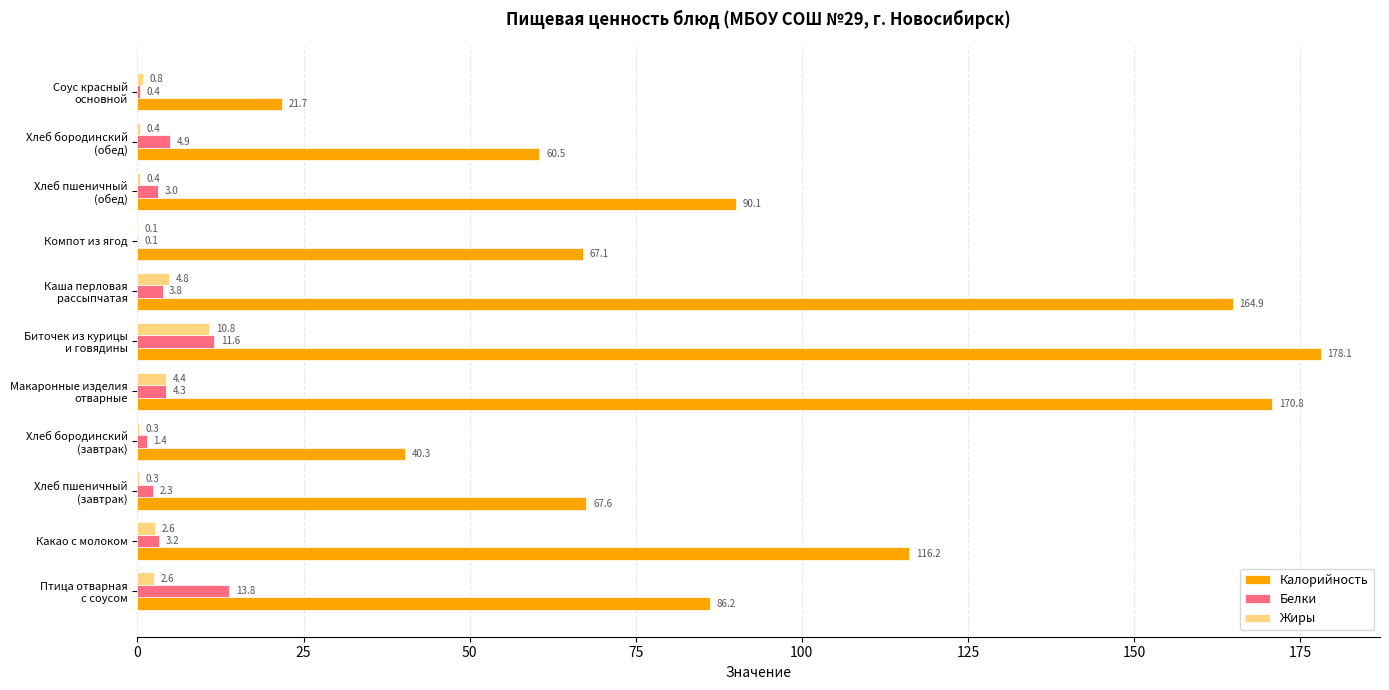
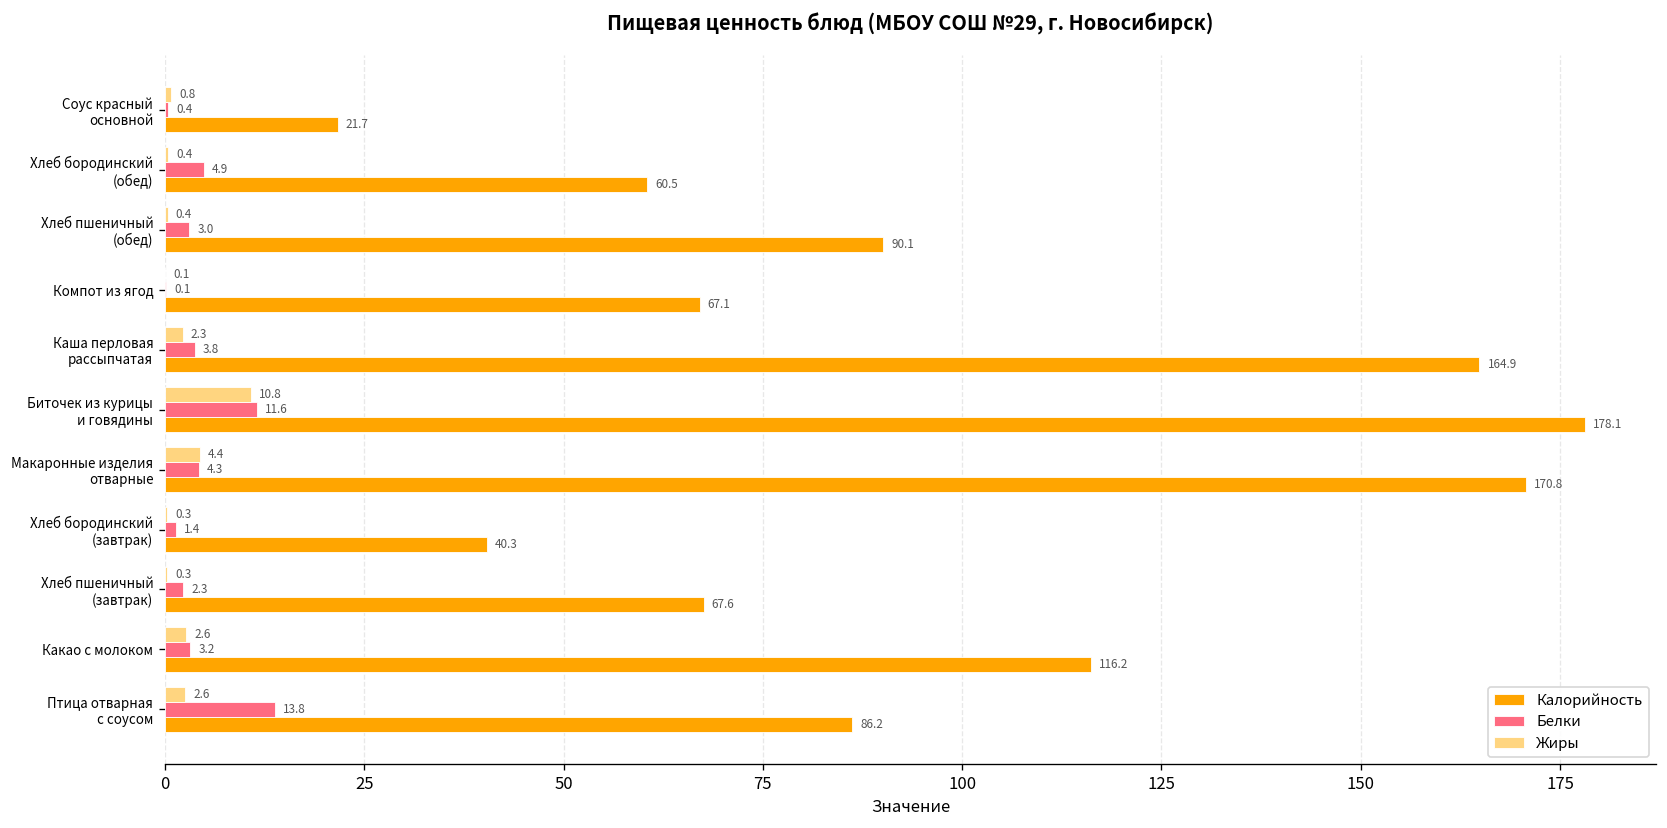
  {
    "Калорийность": {
      "Соус красный основной": 21.7,
      "Хлеб бородинский (обед)": 60.5,
      "Хлеб пшеничный (обед)": 90.1,
      "Компот из ягод": 67.1,
      "Каша перловая рассыпчатая": 164.9,
      "Биточек из курицы и говядины": 178.1,
      "Макаронные изделия отварные": 170.8,
      "Хлеб бородинский (завтрак)": 40.3,
      "Хлеб пшеничный (завтрак)": 67.6,
      "Какао с молоком": 116.2,
      "Птица отварная с соусом": 86.2
    },
    "Белки": {
      "Соус красный основной": 0.4,
      "Хлеб бородинский (обед)": 4.9,
      "Хлеб пшеничный (обед)": 3.0,
      "Компот из ягод": 0.1,
      "Каша перловая рассыпчатая": 3.8,
      "Биточек из курицы и говядины": 11.6,
      "Макаронные изделия отварные": 4.3,
      "Хлеб бородинский (завтрак)": 1.4,
      "Хлеб пшеничный (завтрак)": 2.3,
      "Какао с молоком": 3.2,
      "Птица отварная с соусом": 13.8
    },
    "Жиры": {
      "Соус красный основной": 0.8,
      "Хлеб бородинский (обед)": 0.4,
      "Хлеб пшеничный (обед)": 0.4,
      "Компот из ягод": 0.1,
-     "Каша перловая рассыпчатая": 4.8,
+     "Каша перловая рассыпчатая": 2.3,
      "Биточек из курицы и говядины": 10.8,
      "Макаронные изделия отварные": 4.4,
      "Хлеб бородинский (завтрак)": 0.3,
      "Хлеб пшеничный (завтрак)": 0.3,
      "Какао с молоком": 2.6,
      "Птица отварная с соусом": 2.6
    }
  }
